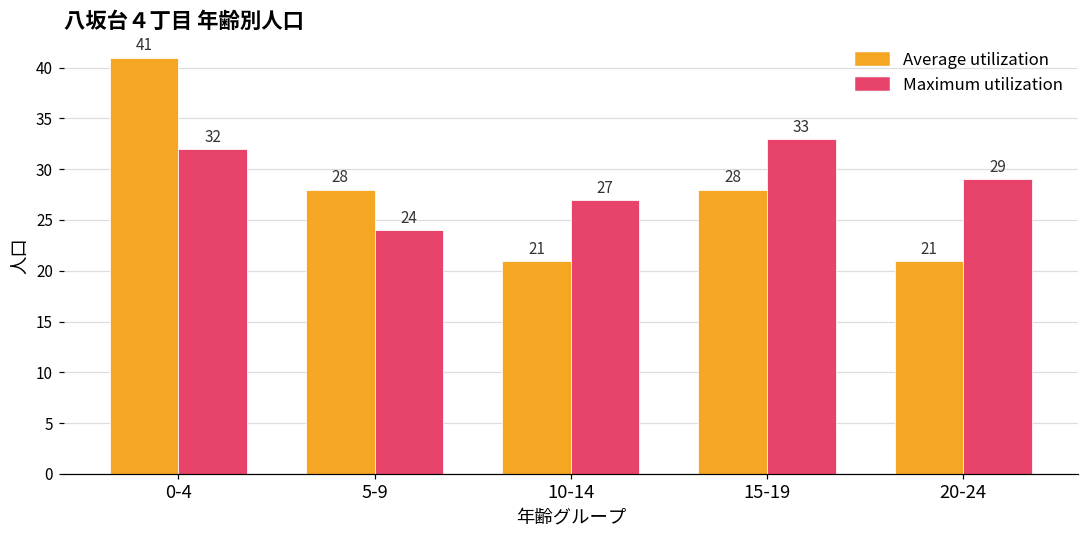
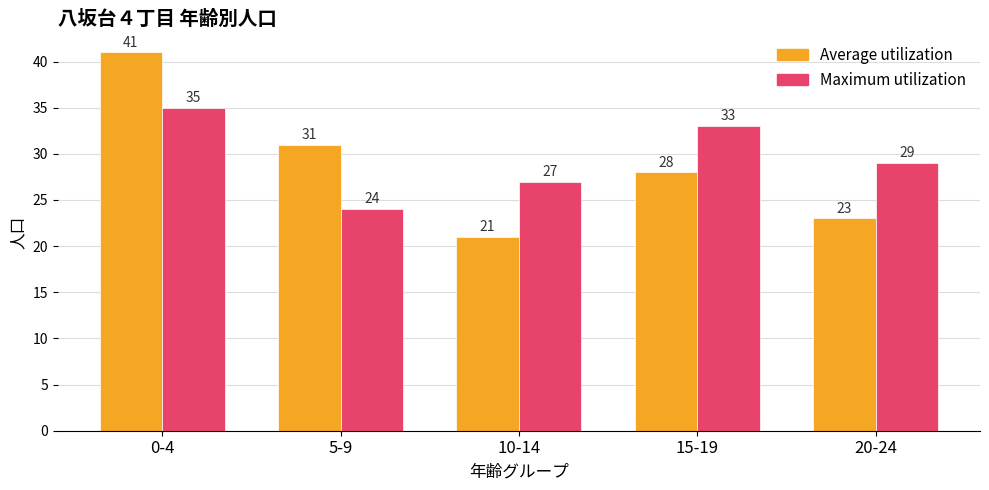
  {
    "Average utilization": {
      "0-4": 41,
-     "5-9": 28,
+     "5-9": 31,
      "10-14": 21,
      "15-19": 28,
-     "20-24": 21
+     "20-24": 23
    },
    "Maximum utilization": {
-     "0-4": 32,
+     "0-4": 35,
      "5-9": 24,
      "10-14": 27,
      "15-19": 33,
      "20-24": 29
    }
  }
